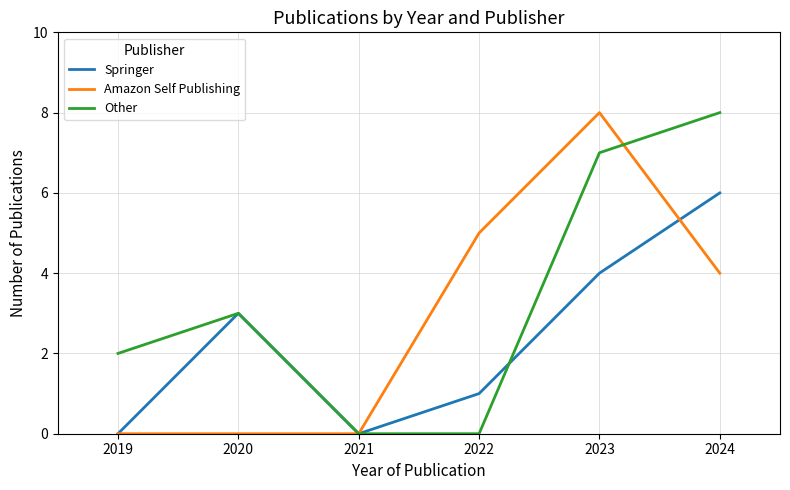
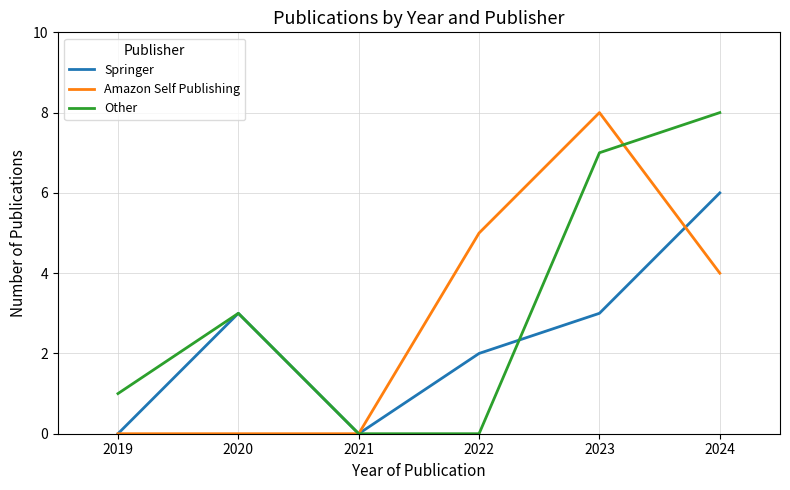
  {
    "Springer": {
-     "2022": 1,
-     "2023": 4,
+     "2022": 2,
+     "2023": 3,
      "2024": 6
    },
    "Amazon Self Publishing": {
      "2020": 0,
      "2022": 5,
      "2023": 8,
      "2024": 4
    },
    "Other": {
-     "2019": 2,
+     "2019": 1,
      "2022": 0,
      "2023": 7,
      "2024": 8
    }
  }
